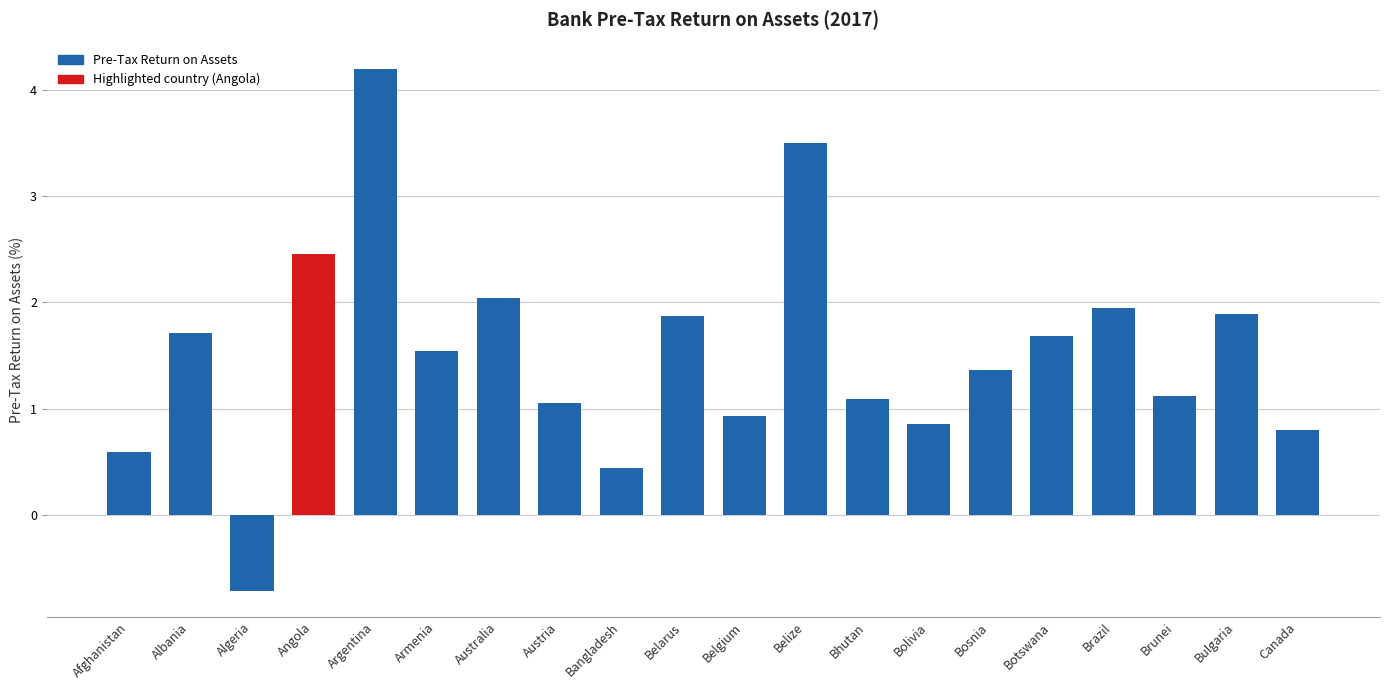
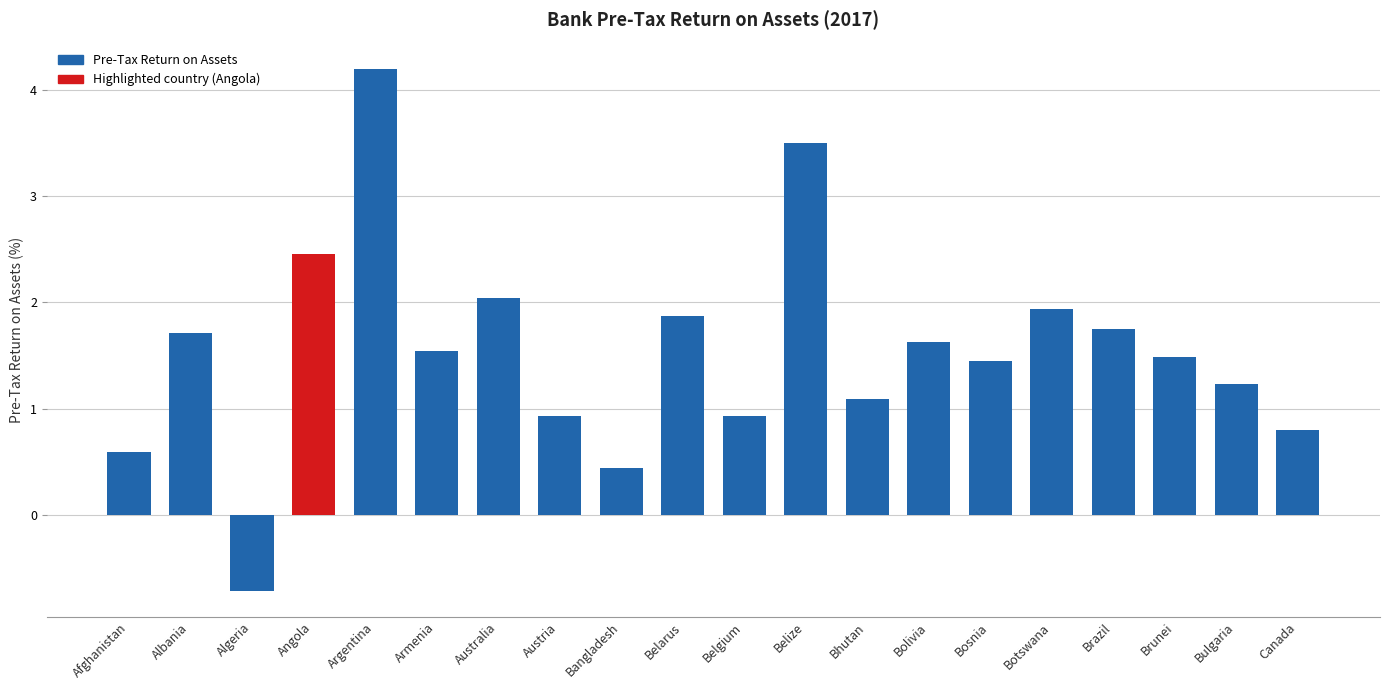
  {
    "Afghanistan": 0.59,
    "Albania": 1.71,
    "Algeria": -0.71,
    "Angola": 2.45,
    "Argentina": 4.20,
    "Armenia": 1.54,
    "Australia": 2.04,
-   "Austria": 1.06,
+   "Austria": 0.93,
    "Bangladesh": 0.44,
    "Belarus": 1.88,
    "Belgium": 0.93,
    "Belize": 3.50,
    "Bhutan": 1.10,
-   "Bolivia": 0.85,
-   "Bosnia": 1.36,
-   "Botswana": 1.68,
-   "Brazil": 1.95,
-   "Brunei": 1.12,
-   "Bulgaria": 1.89,
+   "Bolivia": 1.63,
+   "Bosnia": 1.45,
+   "Botswana": 1.94,
+   "Brazil": 1.75,
+   "Brunei": 1.49,
+   "Bulgaria": 1.23,
    "Canada": 0.80
  }
